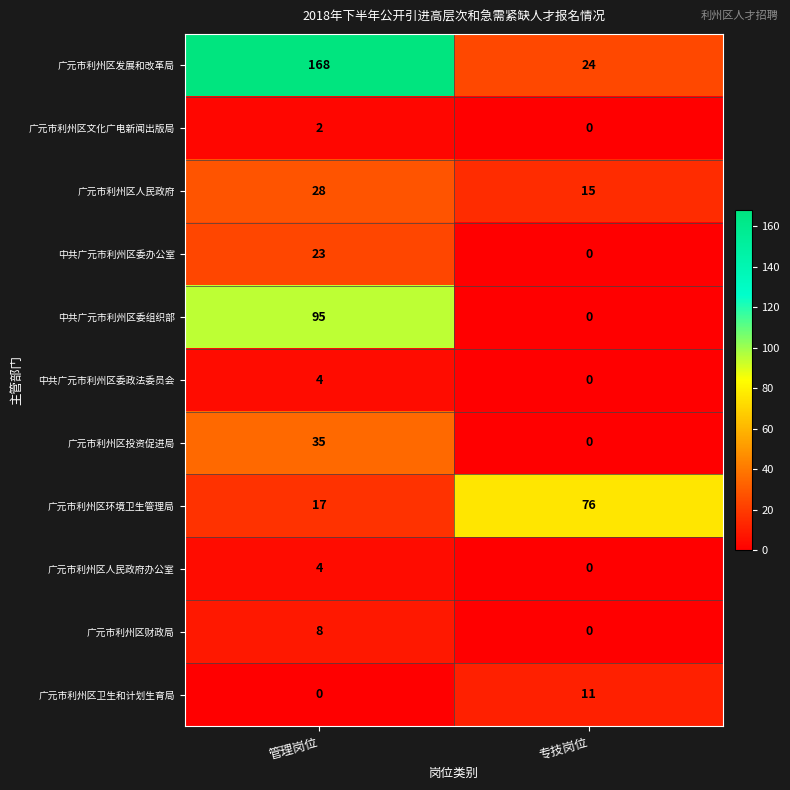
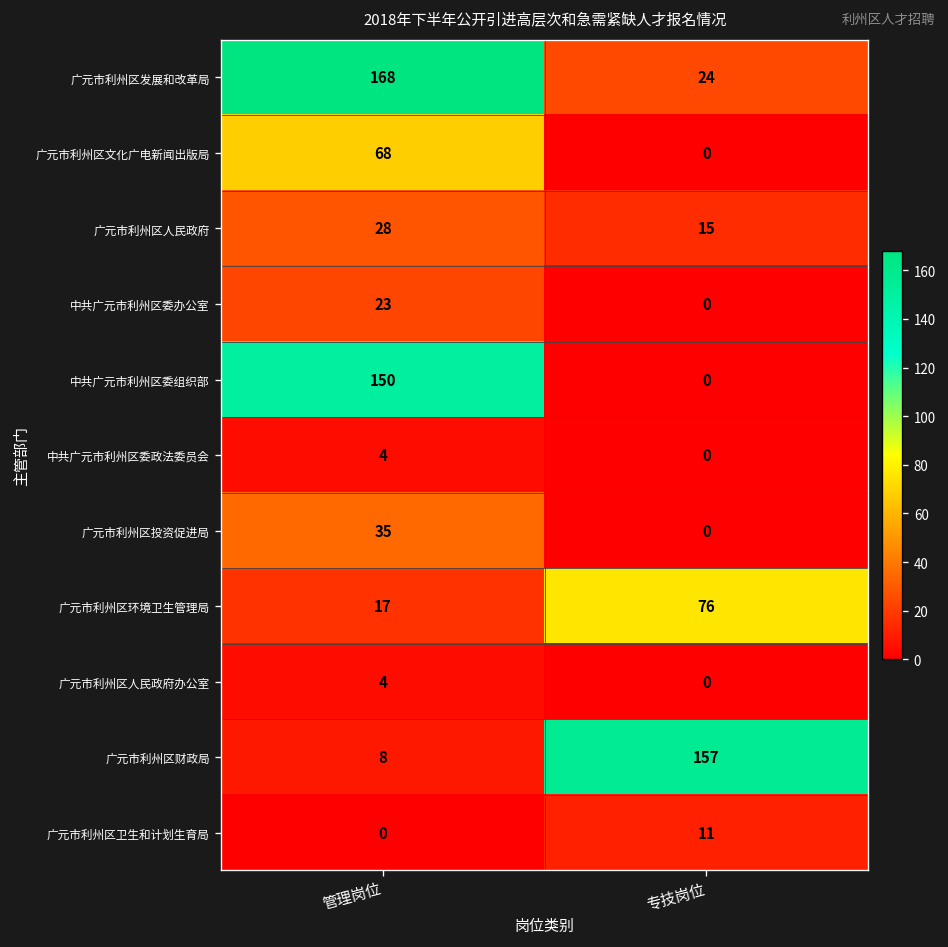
  {
    "广元市利州区发展和改革局": {
      "管理岗位": 168,
      "专技岗位": 24
    },
    "广元市利州区文化广电新闻出版局": {
-     "管理岗位": 2,
+     "管理岗位": 68,
      "专技岗位": 0
    },
    "广元市利州区人民政府": {
      "管理岗位": 28,
      "专技岗位": 15
    },
    "中共广元市利州区委办公室": {
      "管理岗位": 23,
      "专技岗位": 0
    },
    "中共广元市利州区委组织部": {
-     "管理岗位": 95,
+     "管理岗位": 150,
      "专技岗位": 0
    },
    "中共广元市利州区委政法委员会": {
      "管理岗位": 4,
      "专技岗位": 0
    },
    "广元市利州区投资促进局": {
      "管理岗位": 35,
      "专技岗位": 0
    },
    "广元市利州区环境卫生管理局": {
      "管理岗位": 17,
      "专技岗位": 76
    },
    "广元市利州区人民政府办公室": {
      "管理岗位": 4,
      "专技岗位": 0
    },
    "广元市利州区财政局": {
      "管理岗位": 8,
-     "专技岗位": 0
+     "专技岗位": 157
    },
    "广元市利州区卫生和计划生育局": {
      "管理岗位": 0,
      "专技岗位": 11
    }
  }
